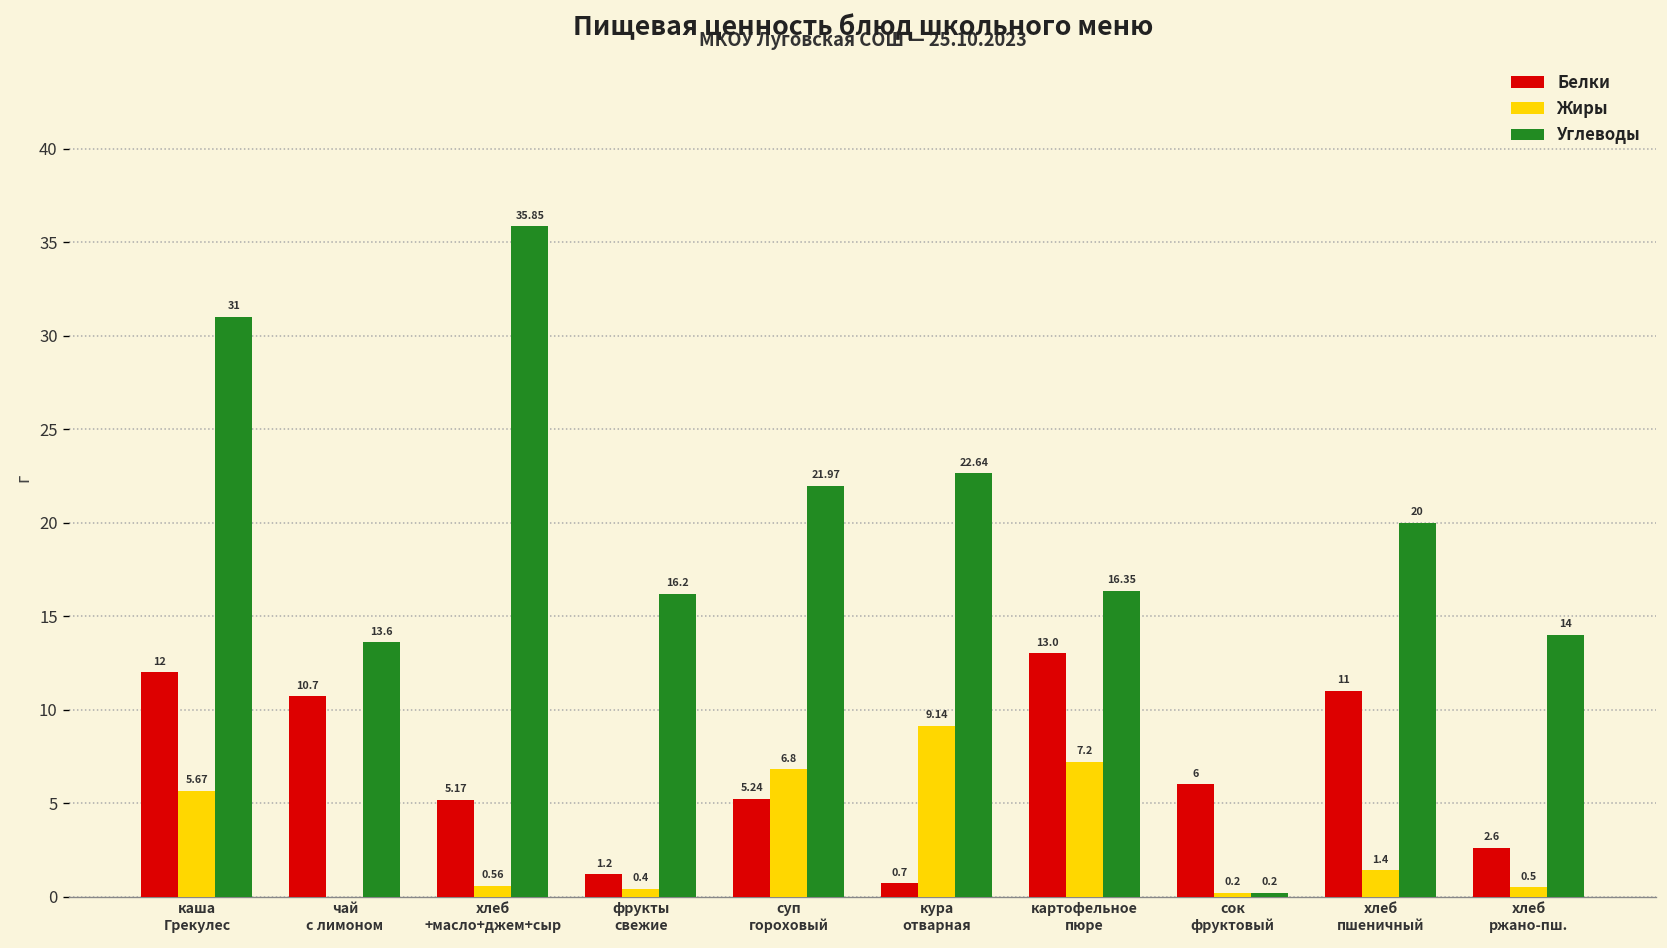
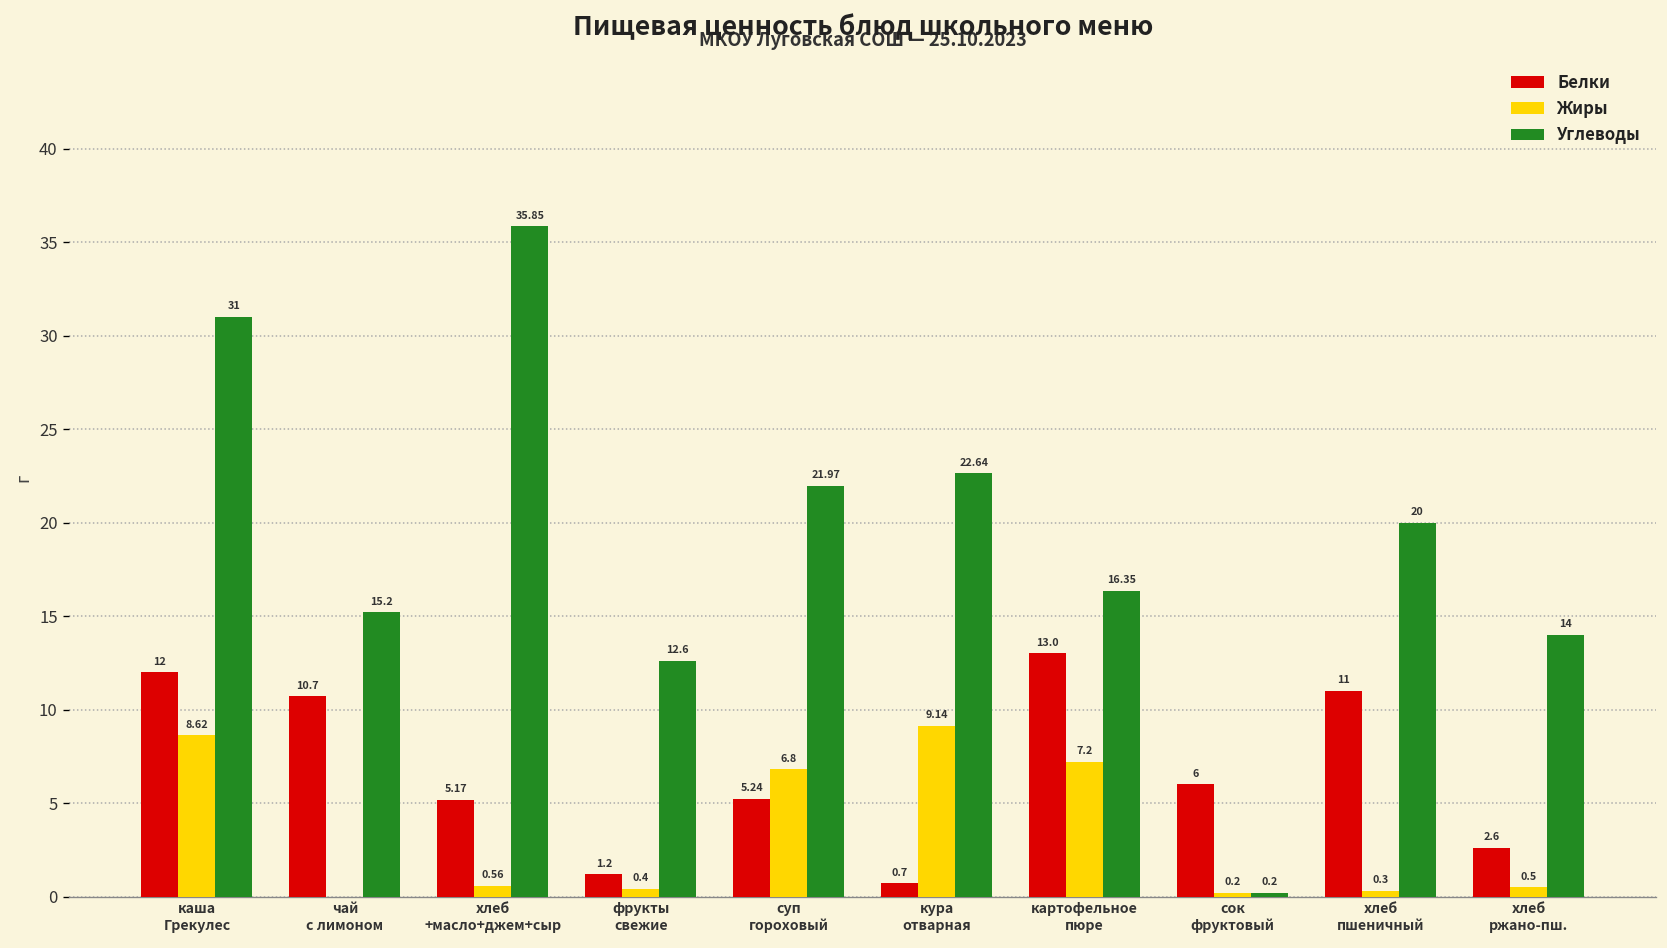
  {
    "Белки": {
      "каша Грекулес": 12,
      "чай с лимоном": 10.7,
      "хлеб +масло+джем+сыр": 5.17,
      "фрукты свежие": 1.2,
      "суп гороховый": 5.24,
      "кура отварная": 0.7,
      "картофельное пюре": 13.0,
      "сок фруктовый": 6,
      "хлеб пшеничный": 11,
      "хлеб ржано-пш.": 2.6
    },
    "Жиры": {
-     "каша Грекулес": 5.67,
+     "каша Грекулес": 8.62,
      "хлеб +масло+джем+сыр": 0.56,
      "фрукты свежие": 0.4,
      "суп гороховый": 6.8,
      "кура отварная": 9.14,
      "картофельное пюре": 7.2,
      "сок фруктовый": 0.2,
-     "хлеб пшеничный": 1.4,
+     "хлеб пшеничный": 0.3,
      "хлеб ржано-пш.": 0.5
    },
    "Углеводы": {
      "каша Грекулес": 31,
-     "чай с лимоном": 13.6,
+     "чай с лимоном": 15.2,
      "хлеб +масло+джем+сыр": 35.85,
-     "фрукты свежие": 16.2,
+     "фрукты свежие": 12.6,
      "суп гороховый": 21.97,
      "кура отварная": 22.64,
      "картофельное пюре": 16.35,
      "сок фруктовый": 0.2,
      "хлеб пшеничный": 20,
      "хлеб ржано-пш.": 14
    }
  }
